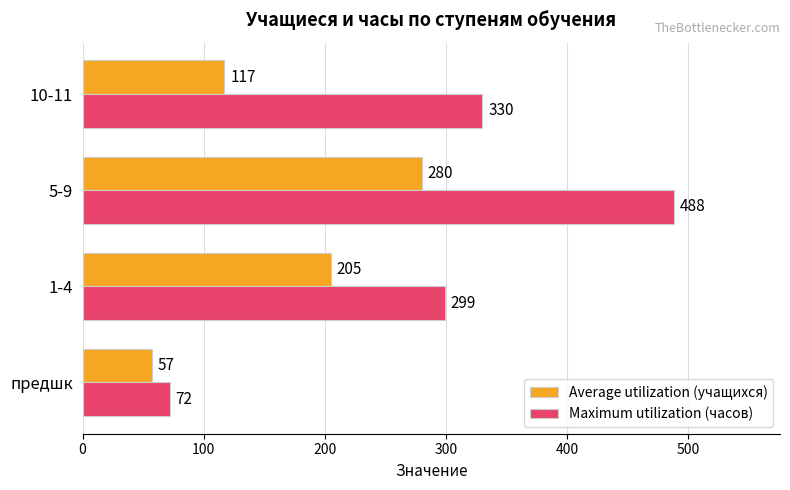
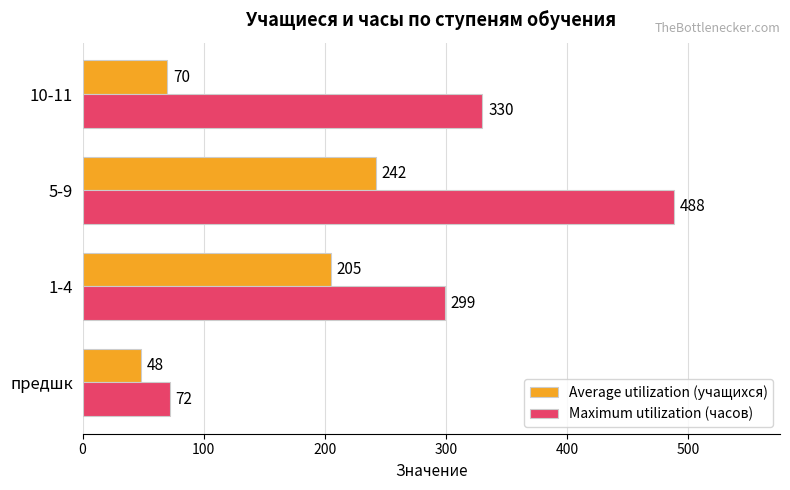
  {
    "Average utilization (учащихся)": {
-     "10-11": 117,
-     "5-9": 280,
+     "10-11": 70,
+     "5-9": 242,
      "1-4": 205,
-     "предшк": 57
+     "предшк": 48
    },
    "Maximum utilization (часов)": {
      "10-11": 330,
      "5-9": 488,
      "1-4": 299,
      "предшк": 72
    }
  }
